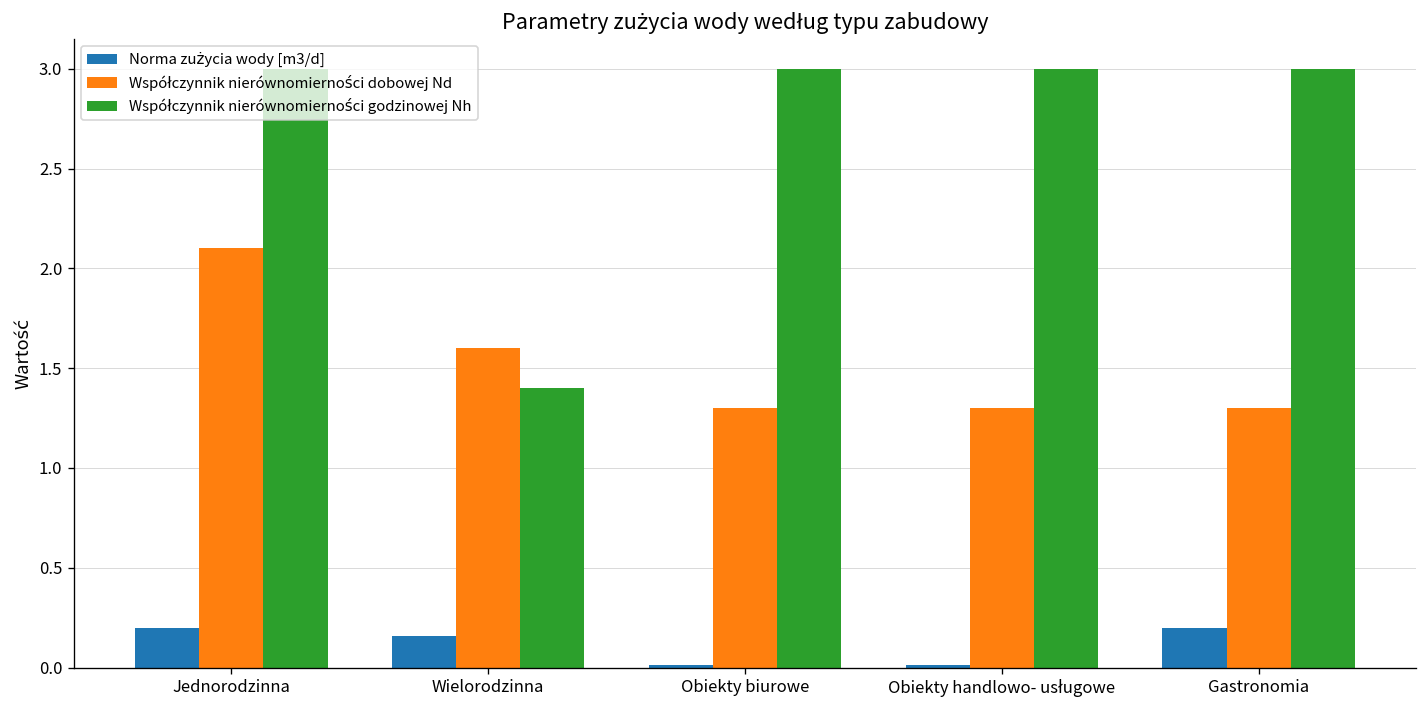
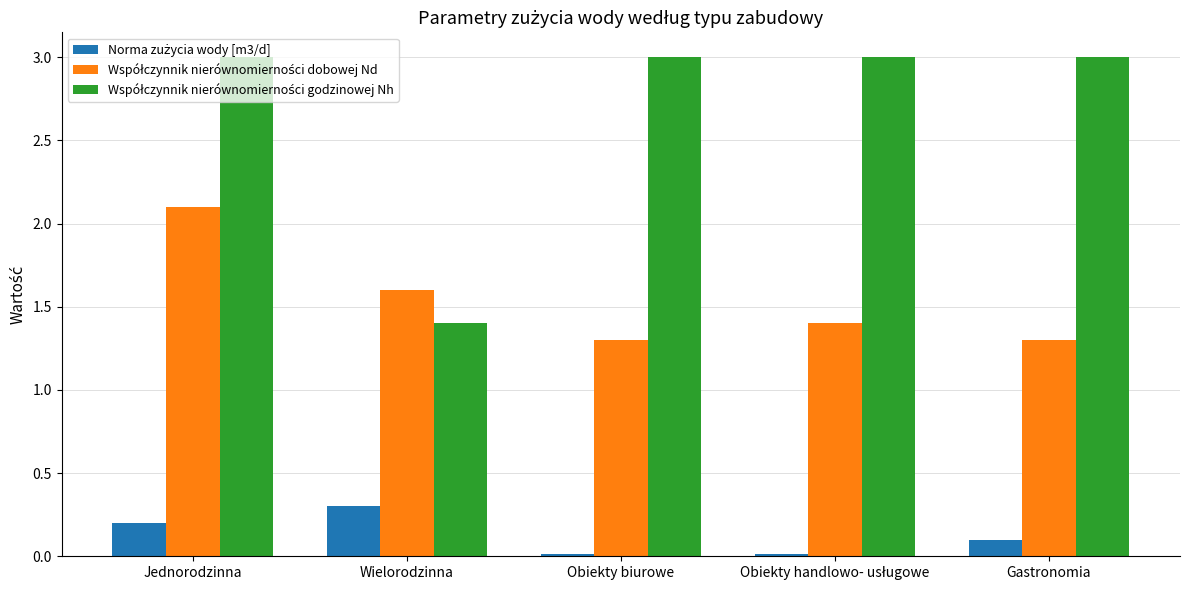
  {
    "Norma zużycia wody [m3/d]": {
      "Jednorodzinna": 0.20,
-     "Wielorodzinna": 0.16,
-     "Gastronomia": 0.2
+     "Wielorodzinna": 0.30,
+     "Gastronomia": 0.1
    },
    "Współczynnik nierównomierności dobowej Nd": {
      "Jednorodzinna": 2.1,
      "Wielorodzinna": 1.6,
      "Obiekty biurowe": 1.3,
-     "Obiekty handlowo- usługowe": 1.3,
+     "Obiekty handlowo- usługowe": 1.4,
      "Gastronomia": 1.3
    },
    "Współczynnik nierównomierności godzinowej Nh": {
      "Wielorodzinna": 1.40,
      "Obiekty biurowe": 3.00,
      "Obiekty handlowo- usługowe": 3.00,
      "Gastronomia": 3.00
    }
  }
